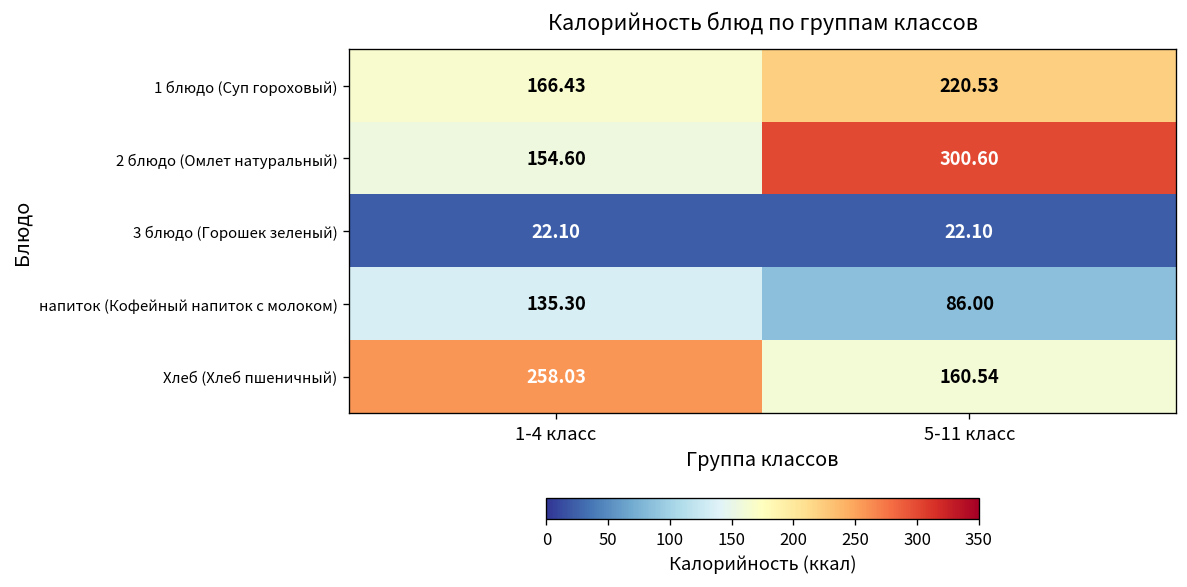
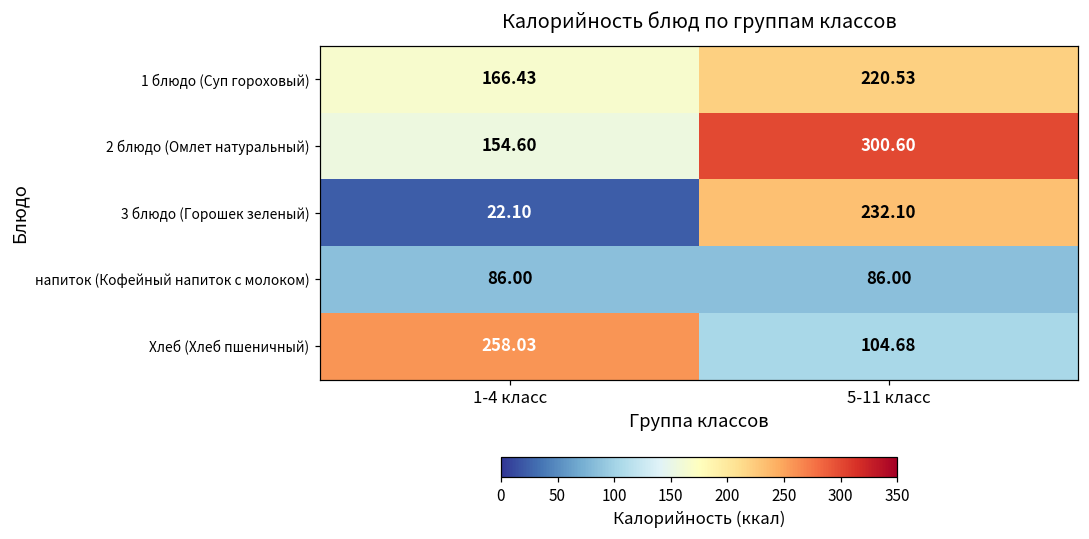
  {
    "1 блюдо (Суп гороховый)": {
      "1-4 класс": 166.43,
      "5-11 класс": 220.53
    },
    "2 блюдо (Омлет натуральный)": {
      "1-4 класс": 154.60,
      "5-11 класс": 300.60
    },
    "3 блюдо (Горошек зеленый)": {
      "1-4 класс": 22.10,
-     "5-11 класс": 22.10
+     "5-11 класс": 232.10
    },
    "напиток (Кофейный напиток с молоком)": {
-     "1-4 класс": 135.30,
+     "1-4 класс": 86.00,
      "5-11 класс": 86.00
    },
    "Хлеб (Хлеб пшеничный)": {
      "1-4 класс": 258.03,
-     "5-11 класс": 160.54
+     "5-11 класс": 104.68
    }
  }
